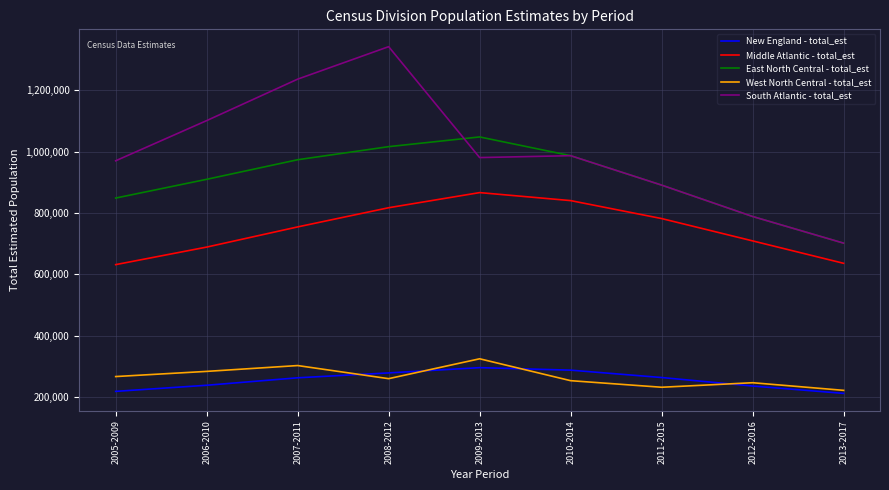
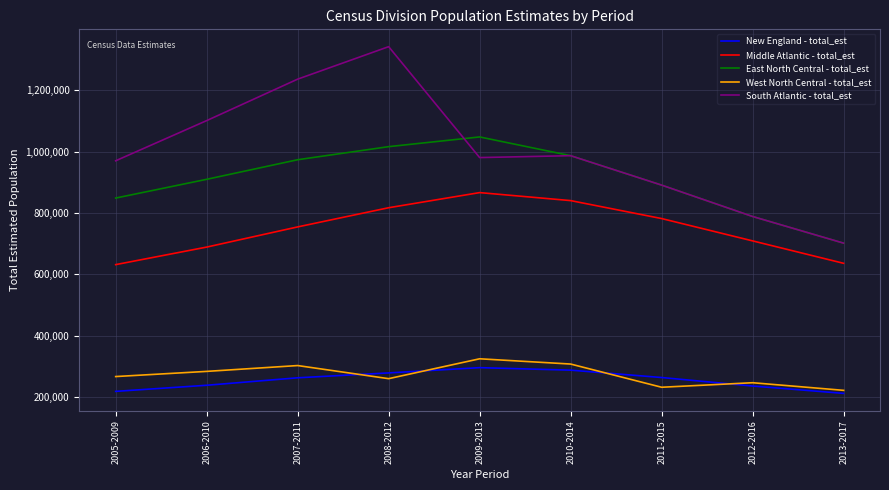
  {
    "New England - total_est": {
      "2005-2009": "220,000",
      "2006-2010": "240,000",
      "2007-2011": "260,000",
      "2008-2012": "280,000",
      "2009-2013": "300,000",
      "2010-2014": "290,000",
      "2011-2015": "260,000",
      "2012-2016": "240,000",
      "2013-2017": "210,000"
    },
    "Middle Atlantic - total_est": {
      "2005-2009": "630,000",
      "2006-2010": "690,000",
      "2007-2011": "750,000",
      "2008-2012": "820,000",
      "2009-2013": "870,000",
      "2010-2014": "840,000",
      "2011-2015": "780,000",
      "2012-2016": "710,000",
      "2013-2017": "640,000"
    },
    "East North Central - total_est": {
      "2005-2009": "850,000",
      "2006-2010": "910,000",
      "2007-2011": "970,000",
      "2008-2012": "1,020,000",
      "2009-2013": "1,050,000"
    },
    "West North Central - total_est": {
      "2005-2009": "270,000",
      "2006-2010": "280,000",
      "2007-2011": "300,000",
      "2008-2012": "260,000",
      "2009-2013": "330,000",
-     "2010-2014": "250,000",
+     "2010-2014": "310,000",
      "2011-2015": "230,000",
      "2012-2016": "250,000",
      "2013-2017": "220,000"
    },
    "South Atlantic - total_est": {
      "2005-2009": "970,000",
      "2006-2010": "1,100,000",
      "2007-2011": "1,240,000",
      "2008-2012": "1,340,000",
      "2009-2013": "980,000"
    }
  }
